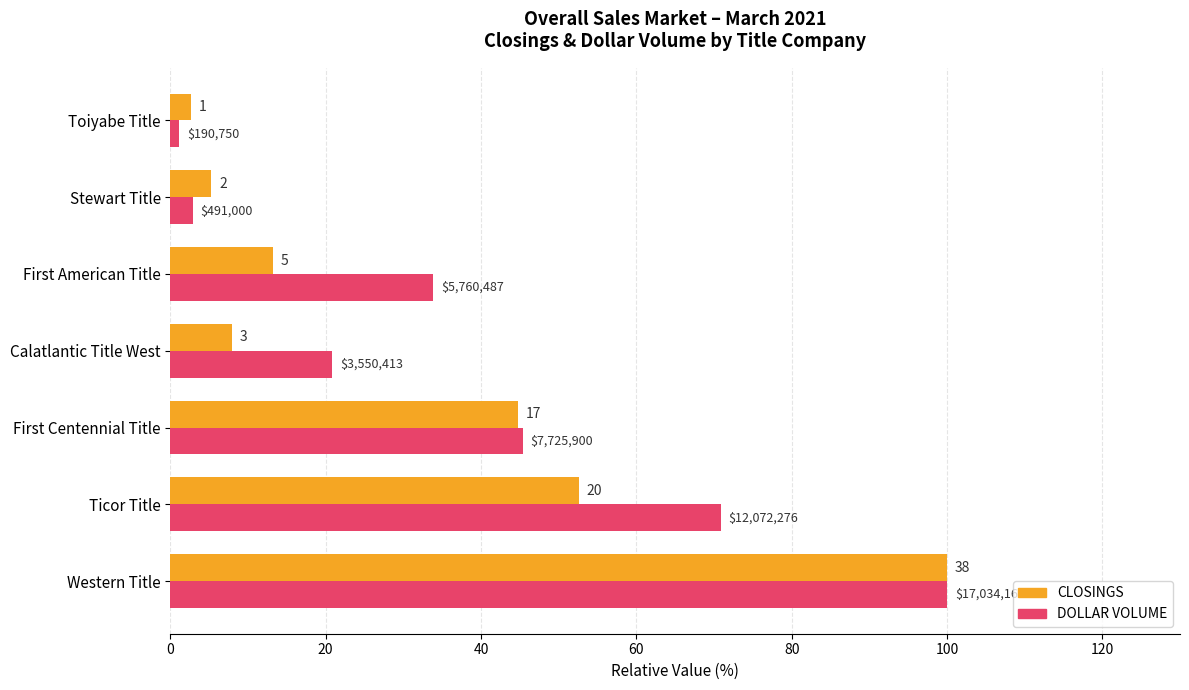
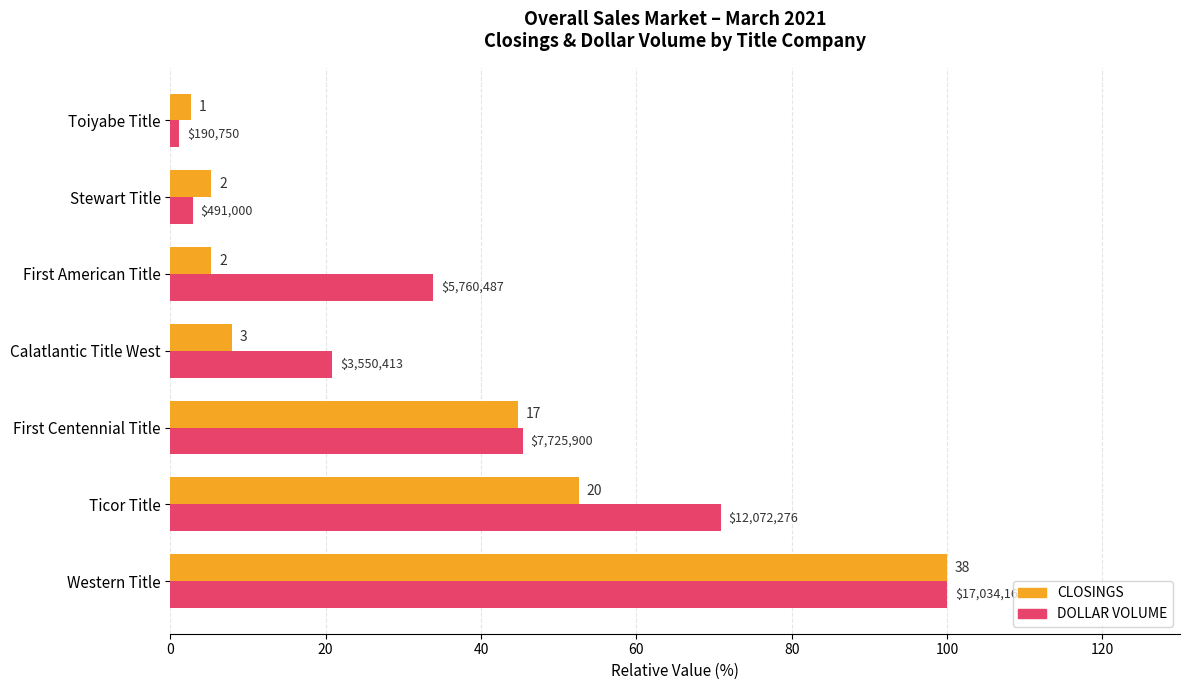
  {
    "CLOSINGS": {
-     "First American Title": 5
+     "First American Title": 2
    }
  }
